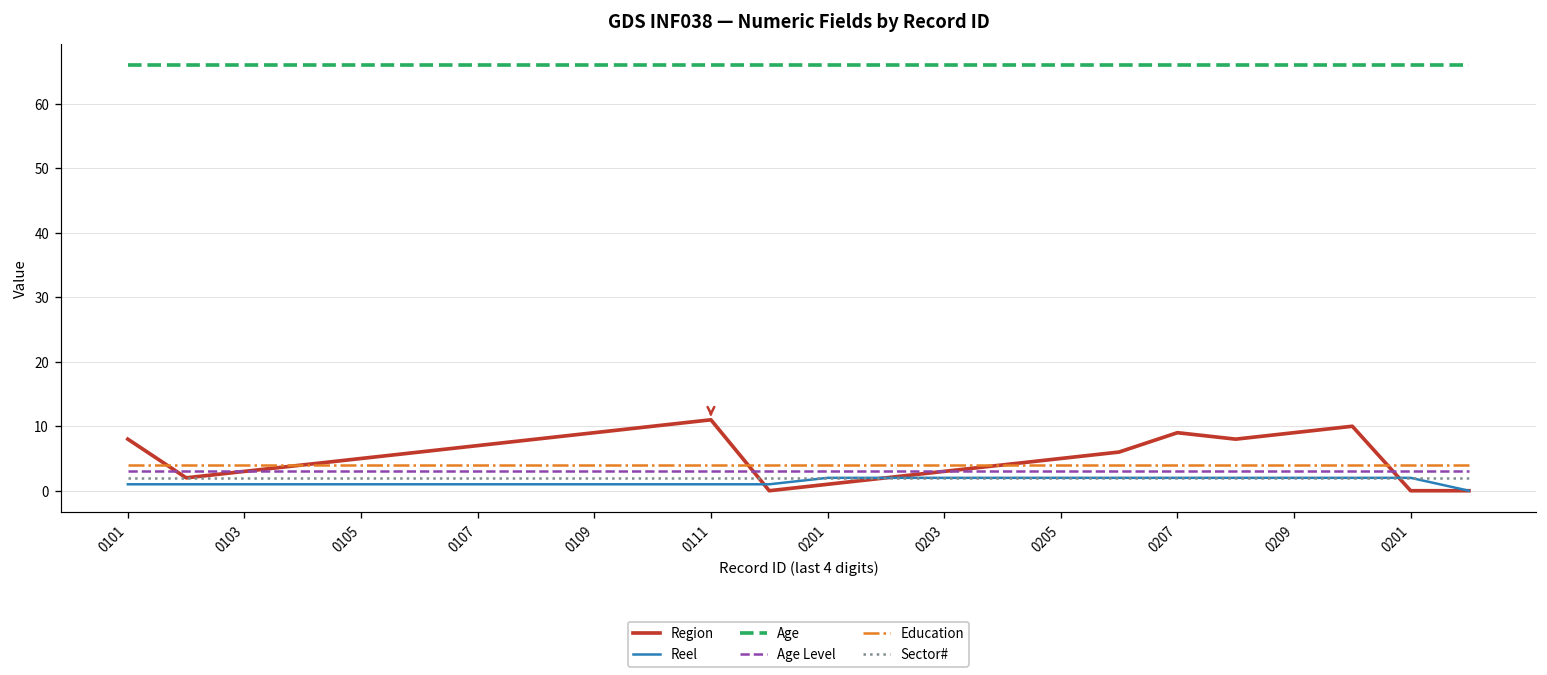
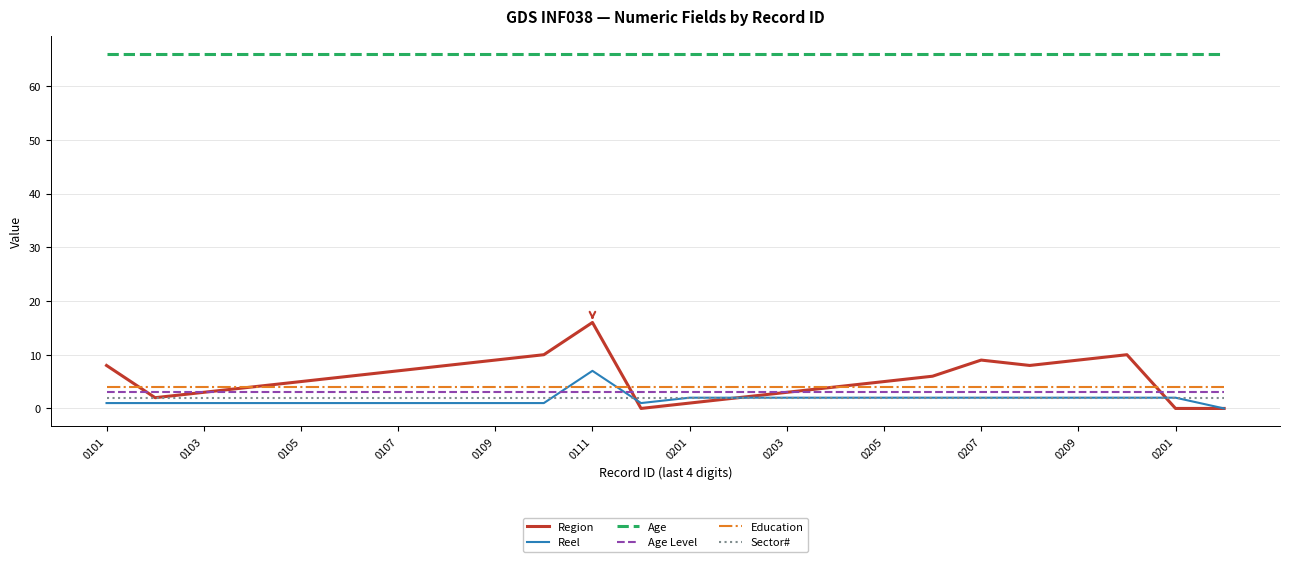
  {
    "Region": {
      "0101": 8,
      "0105": 5,
      "0107": 7,
      "0109": 9,
-     "0111": 11,
+     "0111": 16,
      "0205": 5,
      "0207": 9,
      "0209": 9
    },
    "Reel": {
      "0101": 1,
      "0103": 1,
      "0105": 1,
      "0107": 1,
      "0109": 1,
-     "0111": 1
+     "0111": 7
    },
    "Age": {
      "0101": 66,
      "0103": 66,
      "0105": 66,
      "0107": 66,
      "0109": 66,
      "0111": 66,
      "0203": 66,
      "0205": 66,
      "0207": 66,
      "0209": 66
    },
    "Age Level": {
      "0101": 3,
      "0105": 3,
      "0107": 3,
      "0109": 3,
      "0111": 3,
      "0205": 3,
      "0207": 3,
      "0209": 3
    },
    "Education": {
      "0101": 4,
      "0103": 4,
      "0105": 4,
      "0107": 4,
      "0109": 4,
      "0111": 4,
      "0203": 4,
      "0205": 4,
      "0207": 4,
      "0209": 4
    },
    "Sector#": {
      "0101": 2,
      "0103": 2,
      "0105": 2,
      "0107": 2,
      "0109": 2,
      "0111": 2
    }
  }
